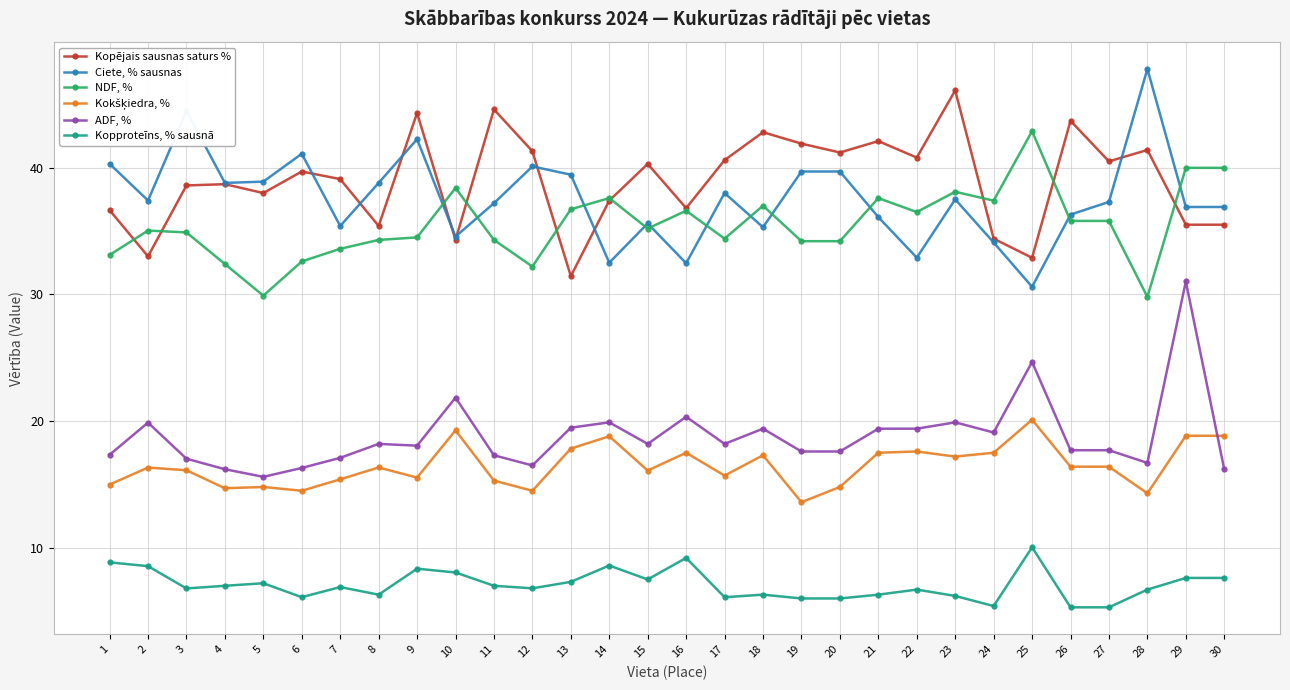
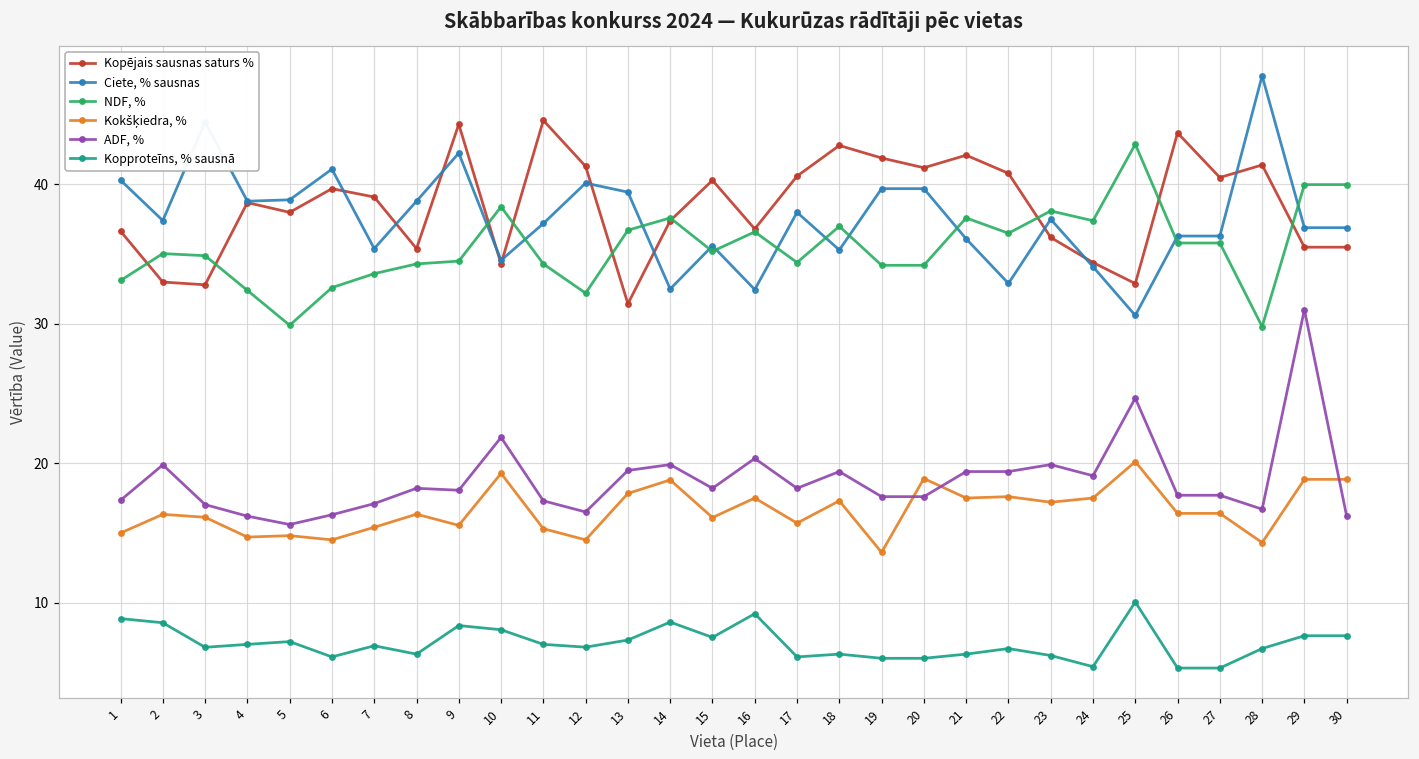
  {
    "Kopējais sausnas saturs %": {
      "1": 36.7,
      "2": 33.0,
-     "3": 38.6,
+     "3": 32.8,
      "5": 38.0,
      "6": 39.7,
      "7": 39.1,
      "8": 35.4,
      "9": 44.3,
      "10": 34.3,
      "11": 44.6,
      "12": 41.3,
      "13": 31.4,
      "15": 40.3,
      "16": 36.8,
      "17": 40.6,
      "18": 42.8,
      "19": 41.9,
      "20": 41.2,
      "21": 42.1,
      "22": 40.8,
-     "23": 46.1,
+     "23": 36.2,
      "24": 34.4,
      "25": 32.9,
      "26": 43.7,
      "27": 40.5,
      "28": 41.4,
      "29": 35.5,
      "30": 35.5
    },
    "Ciete, % sausnas": {
      "1": 40.3,
      "2": 37.4,
      "5": 38.9,
      "6": 41.1,
      "7": 35.4,
      "8": 38.8,
      "9": 42.3,
      "10": 34.6,
      "11": 37.2,
      "12": 40.1,
      "13": 39.5,
      "14": 32.5,
      "15": 35.6,
      "16": 32.5,
      "17": 38.0,
      "18": 35.3,
      "19": 39.7,
      "20": 39.7,
      "21": 36.1,
      "22": 32.9,
      "23": 37.5,
      "24": 34.1,
      "25": 30.6,
      "26": 36.3,
-     "27": 37.3,
+     "27": 36.3,
      "28": 47.8,
      "29": 36.9,
      "30": 36.9
    },
    "Kokšķiedra, %": {
      "1": 15.0,
      "2": 16.3,
      "3": 16.1,
      "4": 14.7,
      "5": 14.8,
      "6": 14.5,
      "7": 15.4,
      "8": 16.3,
      "9": 15.5,
      "10": 19.3,
      "11": 15.3,
      "12": 14.5,
      "13": 17.8,
      "14": 18.8,
      "15": 16.1,
      "16": 17.5,
      "17": 15.7,
      "18": 17.3,
      "19": 13.6,
-     "20": 14.8,
+     "20": 18.9,
      "21": 17.5,
      "22": 17.6,
      "23": 17.2,
      "24": 17.5,
      "25": 20.1,
      "26": 16.4,
      "27": 16.4,
      "28": 14.3,
      "29": 18.8,
      "30": 18.8
    },
    "ADF, %": {
      "1": 17.3,
      "2": 19.9,
      "3": 17.0,
      "4": 16.2,
      "5": 15.6,
      "6": 16.3,
      "7": 17.1,
      "8": 18.2,
      "9": 18.1,
      "10": 21.9,
      "11": 17.3,
      "12": 16.5,
      "13": 19.5,
      "14": 19.9,
      "15": 18.2,
      "16": 20.3,
      "17": 18.2,
      "18": 19.4,
      "19": 17.6,
      "20": 17.6,
      "21": 19.4,
      "22": 19.4,
      "23": 19.9,
      "24": 19.1,
      "25": 24.7,
      "26": 17.7,
      "27": 17.7,
      "28": 16.7,
      "29": 31.0,
      "30": 16.2
    }
  }
